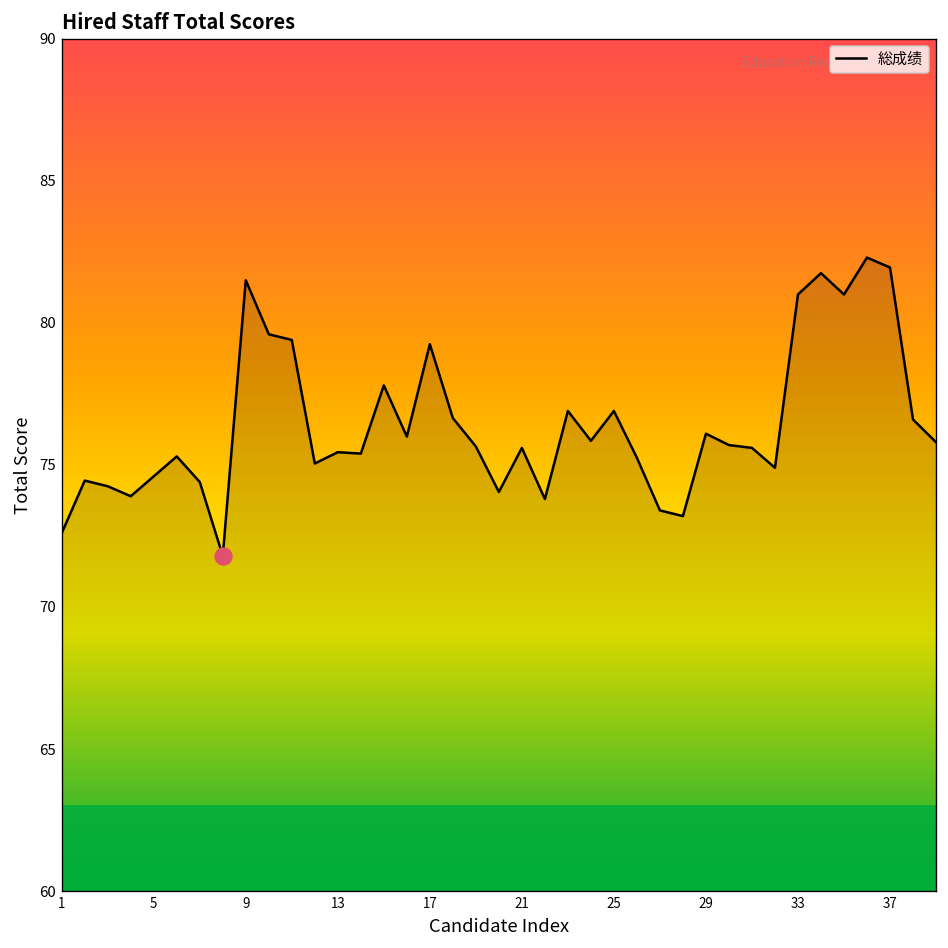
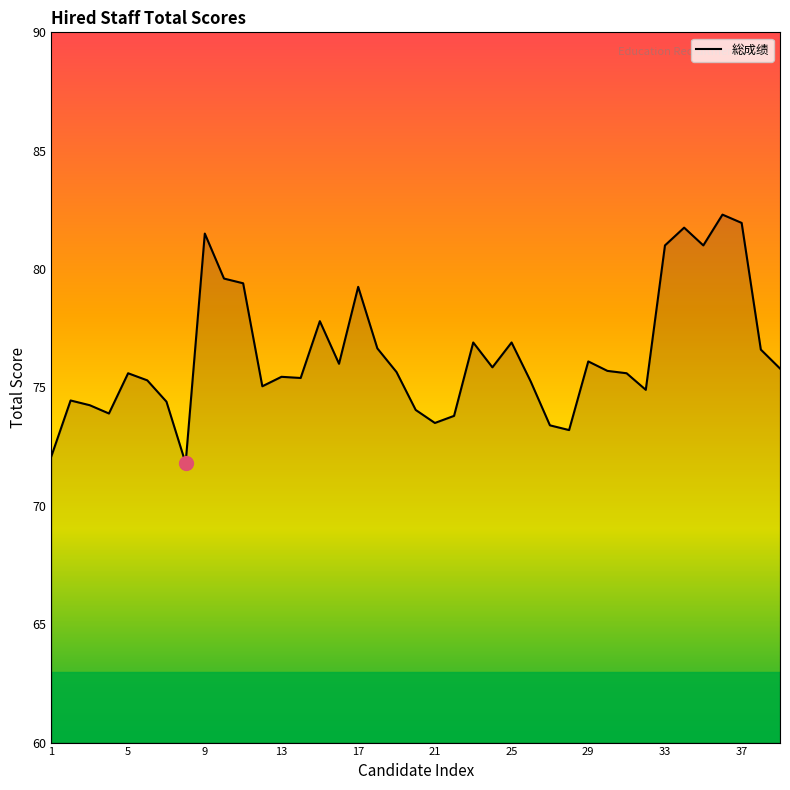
  {
    "総成绩": {
-     "1": 72.6,
-     "5": 74.6,
+     "1": 72.1,
+     "5": 75.6,
      "9": 81.5,
      "13": 75.5,
      "17": 79.3,
-     "21": 75.6,
+     "21": 73.5,
      "25": 76.9,
      "29": 76.1,
      "33": 81.0,
      "37": 82.0
    }
  }
